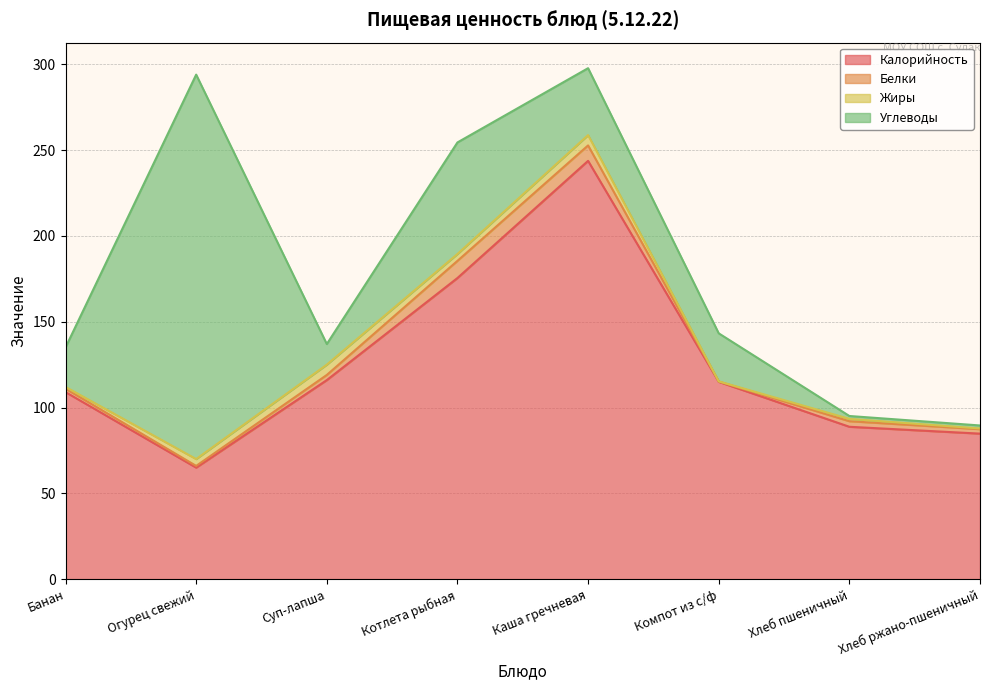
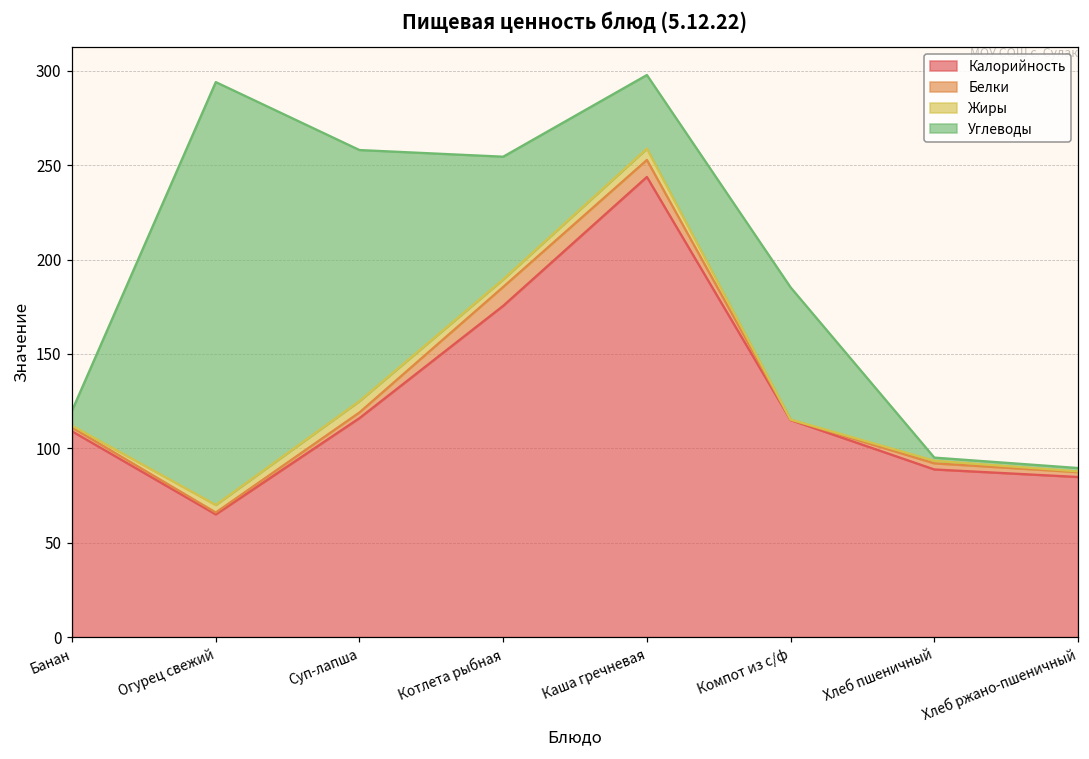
  {
    "Углеводы": {
-     "Банан": 23,
+     "Банан": 8,
      "Огурец свежий": 224,
-     "Суп-лапша": 12,
+     "Суп-лапша": 133,
      "Котлета рыбная": 65,
      "Каша гречневая": 39,
-     "Компот из с/ф": 28,
+     "Компот из с/ф": 70,
      "Хлеб пшеничный": 2,
      "Хлеб ржано-пшеничный": 2
    }
  }
